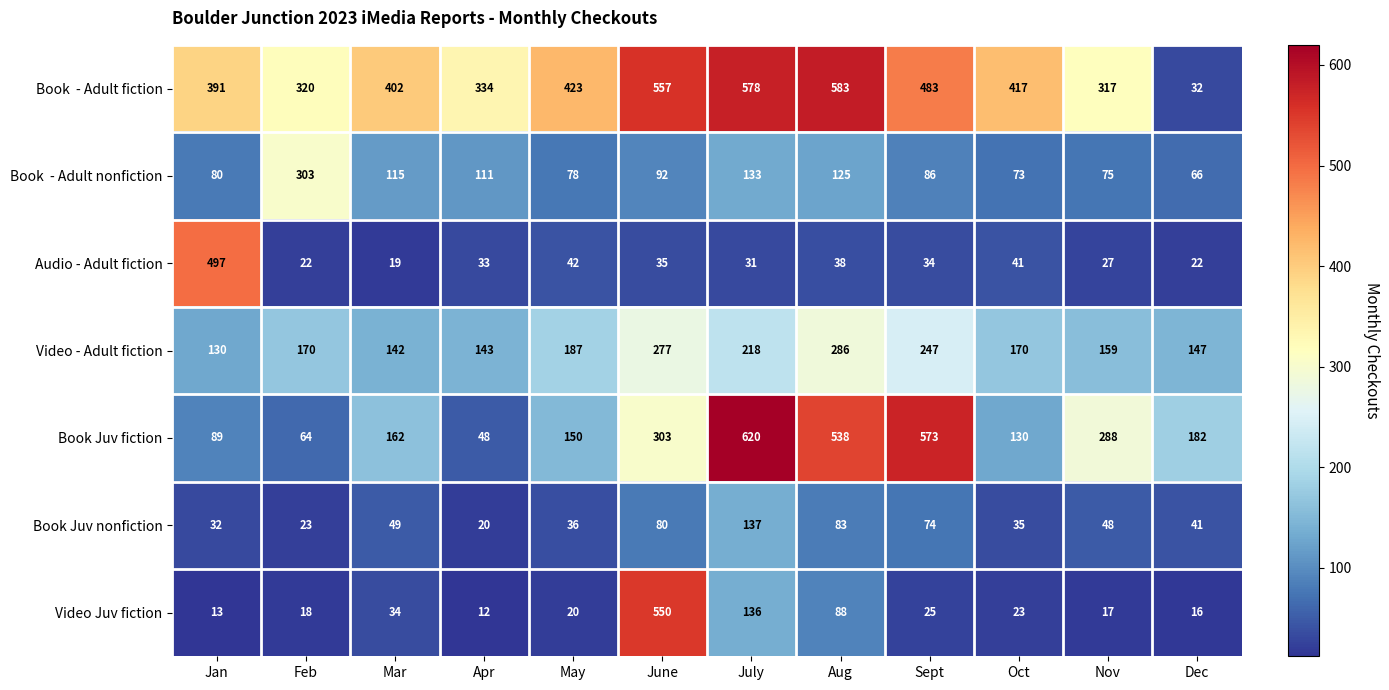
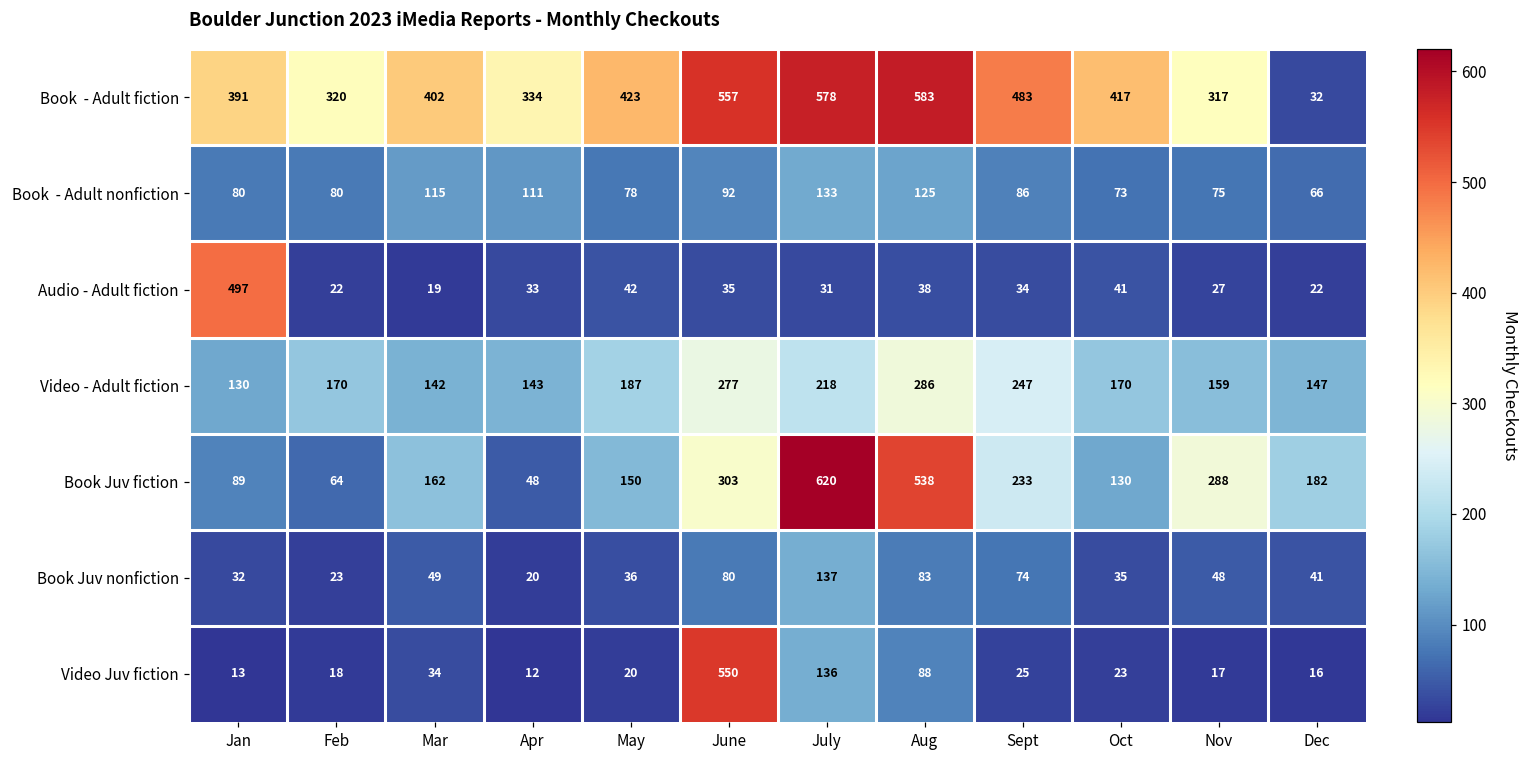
  {
    "Book - Adult fiction": {
      "Jan": 391,
      "Feb": 320,
      "Mar": 402,
      "Apr": 334,
      "May": 423,
      "June": 557,
      "July": 578,
      "Aug": 583,
      "Sept": 483,
      "Oct": 417,
      "Nov": 317,
      "Dec": 32
    },
    "Book - Adult nonfiction": {
      "Jan": 80,
-     "Feb": 303,
+     "Feb": 80,
      "Mar": 115,
      "Apr": 111,
      "May": 78,
      "June": 92,
      "July": 133,
      "Aug": 125,
      "Sept": 86,
      "Oct": 73,
      "Nov": 75,
      "Dec": 66
    },
    "Audio - Adult fiction": {
      "Jan": 497,
      "Feb": 22,
      "Mar": 19,
      "Apr": 33,
      "May": 42,
      "June": 35,
      "July": 31,
      "Aug": 38,
      "Sept": 34,
      "Oct": 41,
      "Nov": 27,
      "Dec": 22
    },
    "Video - Adult fiction": {
      "Jan": 130,
      "Feb": 170,
      "Mar": 142,
      "Apr": 143,
      "May": 187,
      "June": 277,
      "July": 218,
      "Aug": 286,
      "Sept": 247,
      "Oct": 170,
      "Nov": 159,
      "Dec": 147
    },
    "Book Juv fiction": {
      "Jan": 89,
      "Feb": 64,
      "Mar": 162,
      "Apr": 48,
      "May": 150,
      "June": 303,
      "July": 620,
      "Aug": 538,
-     "Sept": 573,
+     "Sept": 233,
      "Oct": 130,
      "Nov": 288,
      "Dec": 182
    },
    "Book Juv nonfiction": {
      "Jan": 32,
      "Feb": 23,
      "Mar": 49,
      "Apr": 20,
      "May": 36,
      "June": 80,
      "July": 137,
      "Aug": 83,
      "Sept": 74,
      "Oct": 35,
      "Nov": 48,
      "Dec": 41
    },
    "Video Juv fiction": {
      "Jan": 13,
      "Feb": 18,
      "Mar": 34,
      "Apr": 12,
      "May": 20,
      "June": 550,
      "July": 136,
      "Aug": 88,
      "Sept": 25,
      "Oct": 23,
      "Nov": 17,
      "Dec": 16
    }
  }
